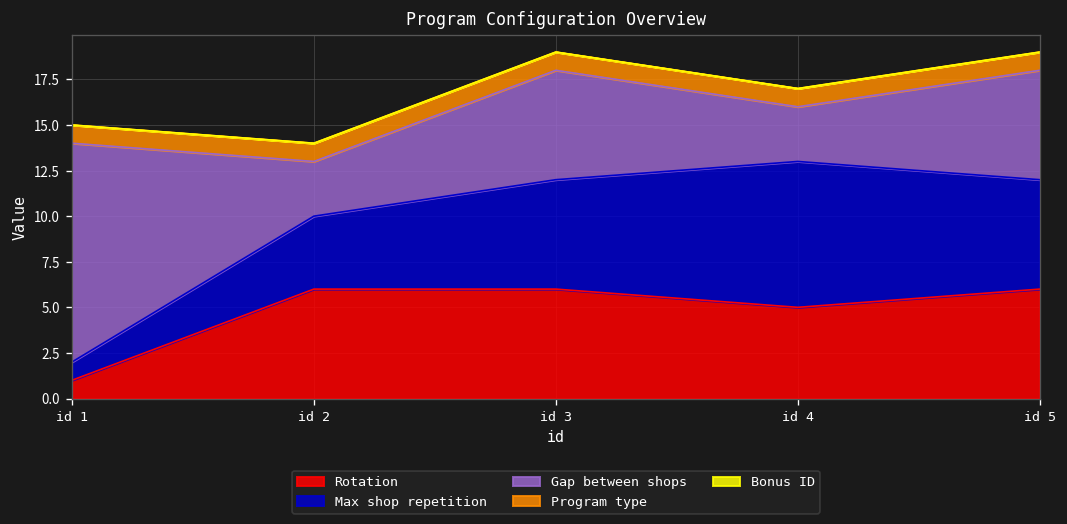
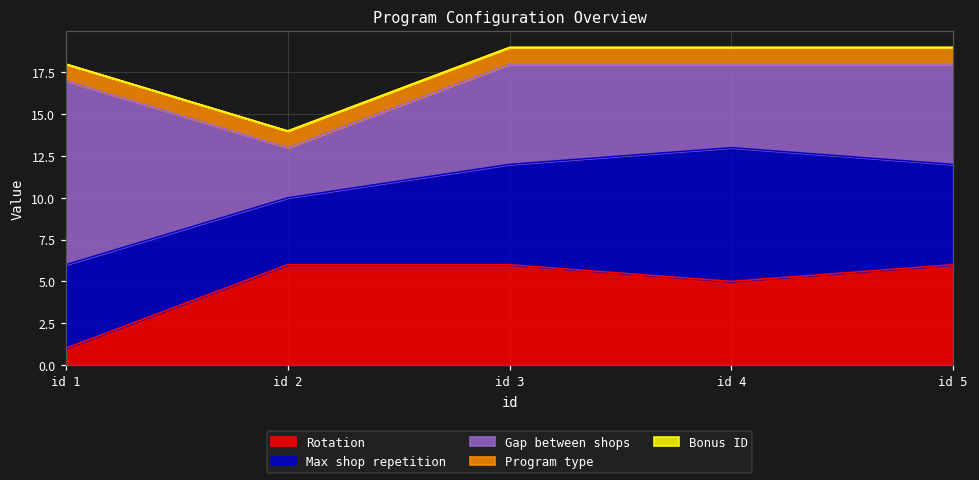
  {
    "Rotation": {
      "id 1": 1,
      "id 2": 6,
      "id 3": 6,
      "id 4": 5,
      "id 5": 6
    },
    "Max shop repetition": {
-     "id 1": 1,
+     "id 1": 5,
      "id 2": 4,
      "id 3": 6,
      "id 4": 8,
      "id 5": 6
    },
    "Gap between shops": {
-     "id 1": 12,
+     "id 1": 11,
      "id 2": 3,
      "id 3": 6,
-     "id 4": 3,
+     "id 4": 5,
      "id 5": 6
    }
  }
